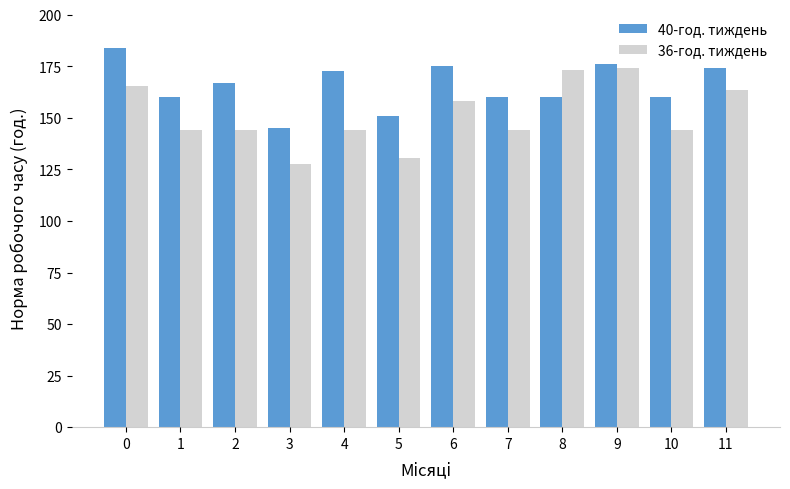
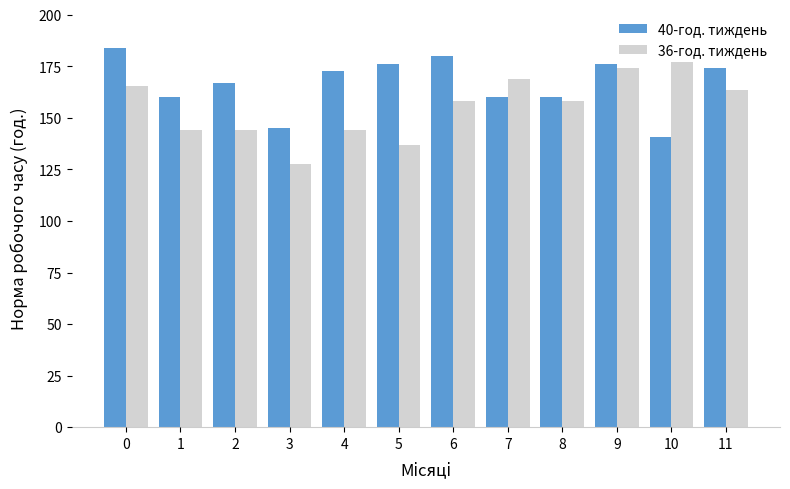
  {
    "40-год. тиждень": {
      "0": 184,
      "1": 160,
      "2": 167,
      "3": 145,
      "4": 173,
-     "5": 151,
-     "6": 175,
+     "5": 176,
+     "6": 180,
      "7": 160,
      "8": 160,
      "9": 176,
-     "10": 160,
+     "10": 141,
      "11": 174
    },
    "36-год. тиждень": {
      "0": 166,
      "1": 144,
      "2": 144,
      "3": 128,
      "4": 144,
-     "5": 131,
+     "5": 137,
      "6": 158,
-     "7": 144,
-     "8": 173,
+     "7": 169,
+     "8": 158,
      "9": 174,
-     "10": 144,
+     "10": 177,
      "11": 164
    }
  }
